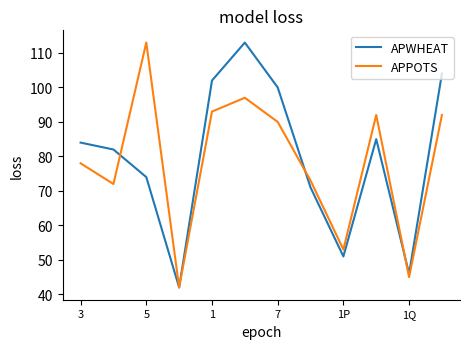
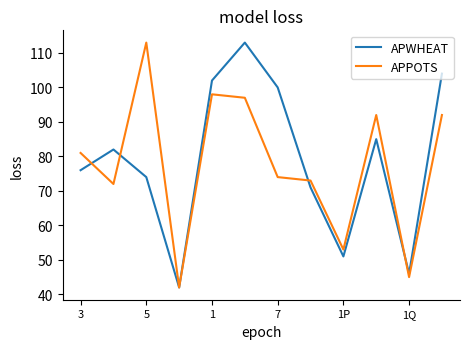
  {
    "APWHEAT": {
-     "3": 84,
+     "3": 76,
      "5": 74,
      "1": 102,
      "7": 100,
      "1P": 51,
      "1Q": 46
    },
    "APPOTS": {
-     "3": 78,
+     "3": 81,
      "5": 113,
-     "1": 93,
-     "7": 90,
+     "1": 98,
+     "7": 74,
      "1P": 53,
      "1Q": 45
    }
  }
